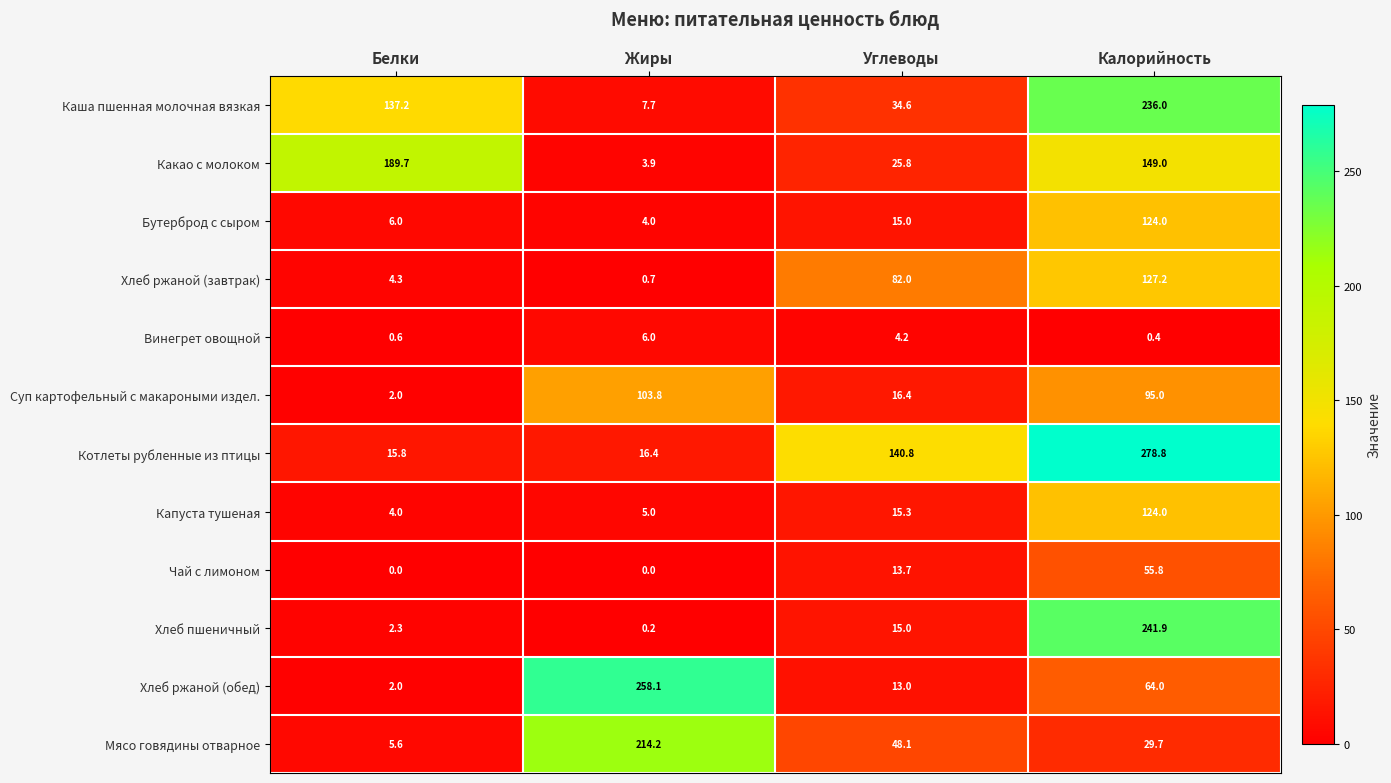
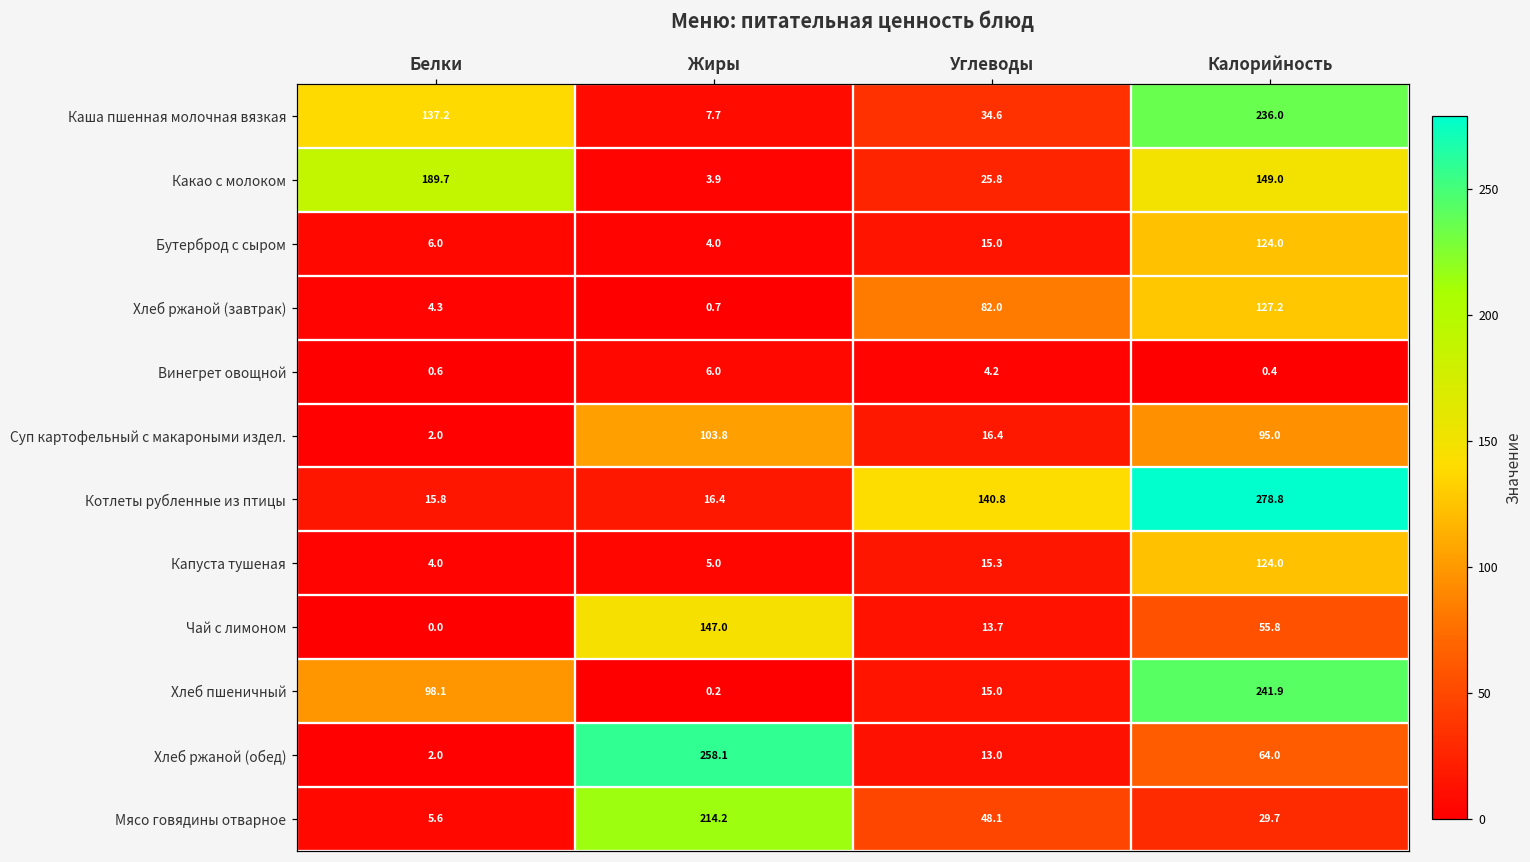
  {
    "Каша пшенная молочная вязкая": {
      "Белки": 137.2,
      "Жиры": 7.7,
      "Углеводы": 34.6,
      "Калорийность": 236.0
    },
    "Какао с молоком": {
      "Белки": 189.7,
      "Жиры": 3.9,
      "Углеводы": 25.8,
      "Калорийность": 149.0
    },
    "Бутерброд с сыром": {
      "Белки": 6.0,
      "Жиры": 4.0,
      "Углеводы": 15.0,
      "Калорийность": 124.0
    },
    "Хлеб ржаной (завтрак)": {
      "Белки": 4.3,
      "Жиры": 0.7,
      "Углеводы": 82.0,
      "Калорийность": 127.2
    },
    "Винегрет овощной": {
      "Белки": 0.6,
      "Жиры": 6.0,
      "Углеводы": 4.2,
      "Калорийность": 0.4
    },
    "Суп картофельный с макароными издел.": {
      "Белки": 2.0,
      "Жиры": 103.8,
      "Углеводы": 16.4,
      "Калорийность": 95.0
    },
    "Котлеты рубленные из птицы": {
      "Белки": 15.8,
      "Жиры": 16.4,
      "Углеводы": 140.8,
      "Калорийность": 278.8
    },
    "Капуста тушеная": {
      "Белки": 4.0,
      "Жиры": 5.0,
      "Углеводы": 15.3,
      "Калорийность": 124.0
    },
    "Чай с лимоном": {
      "Белки": 0.0,
-     "Жиры": 0.0,
+     "Жиры": 147.0,
      "Углеводы": 13.7,
      "Калорийность": 55.8
    },
    "Хлеб пшеничный": {
-     "Белки": 2.3,
+     "Белки": 98.1,
      "Жиры": 0.2,
      "Углеводы": 15.0,
      "Калорийность": 241.9
    },
    "Хлеб ржаной (обед)": {
      "Белки": 2.0,
      "Жиры": 258.1,
      "Углеводы": 13.0,
      "Калорийность": 64.0
    },
    "Мясо говядины отварное": {
      "Белки": 5.6,
      "Жиры": 214.2,
      "Углеводы": 48.1,
      "Калорийность": 29.7
    }
  }
